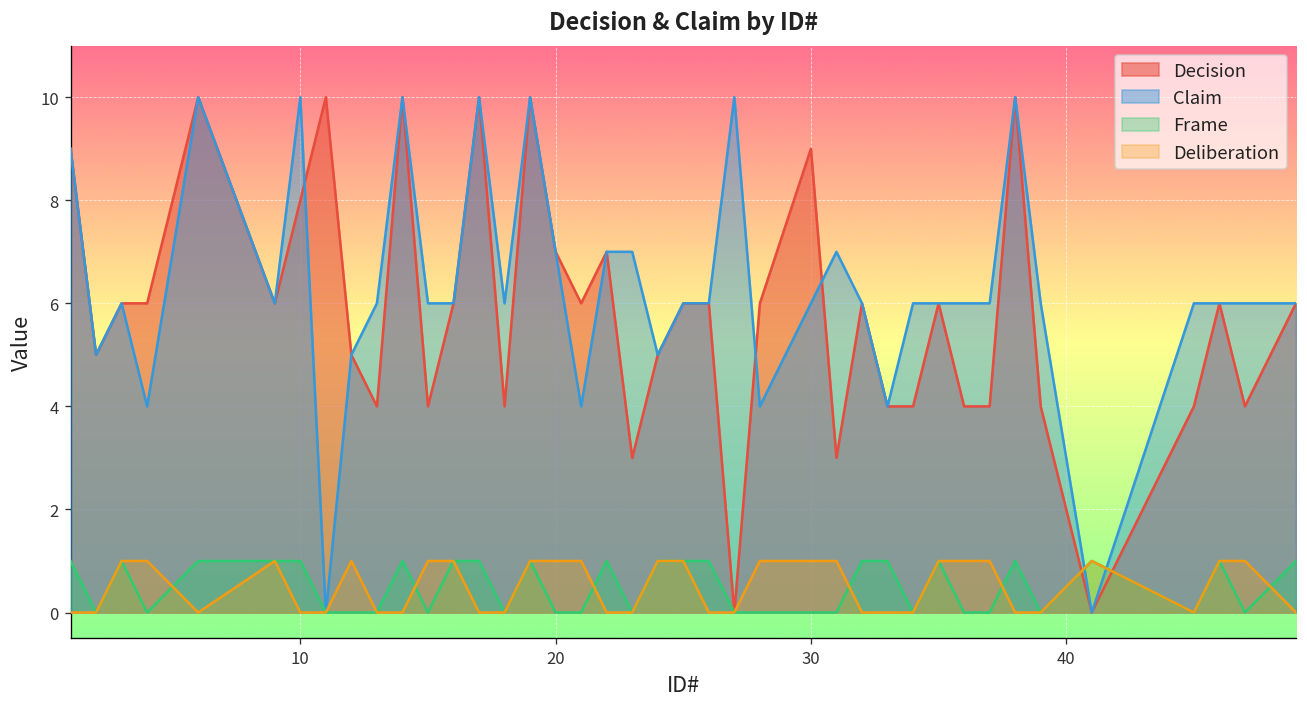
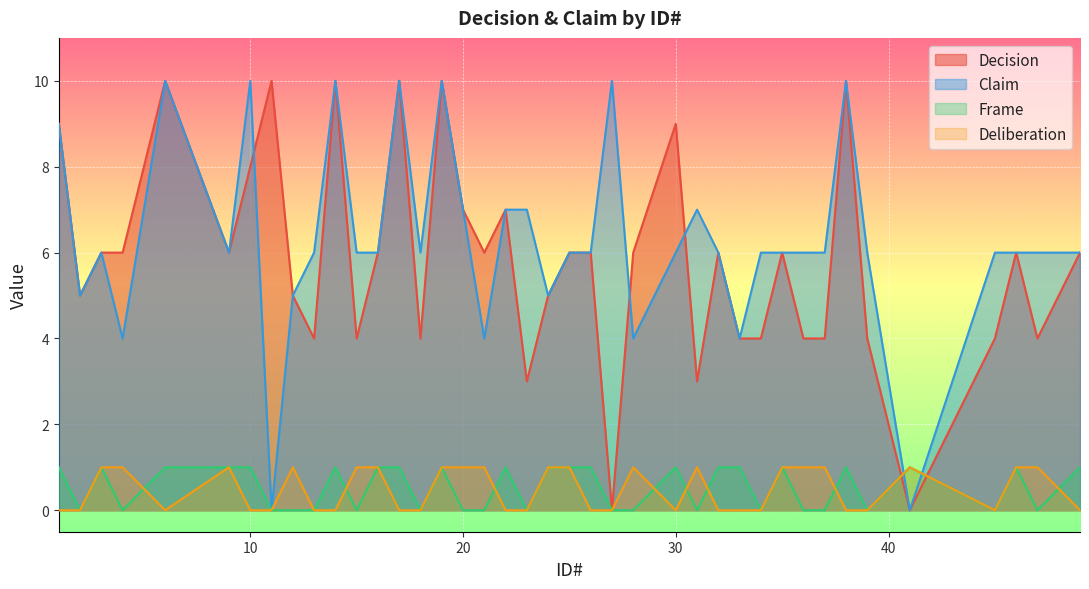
  {
    "Decision": {
      "10": 8,
      "30": 9
    },
    "Claim": {
      "10": 10,
      "30": 6
    },
    "Frame": {
      "10": 1,
      "20": 0,
-     "30": 0
+     "30": 1
    },
    "Deliberation": {
      "10": 0,
      "20": 1,
-     "30": 1
+     "30": 0
    }
  }
